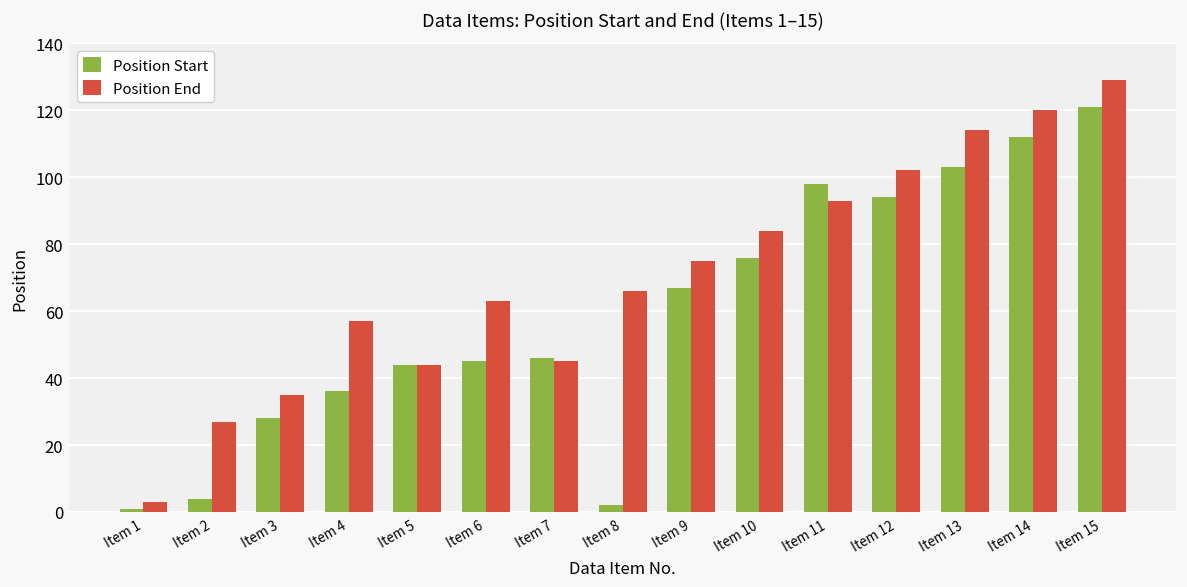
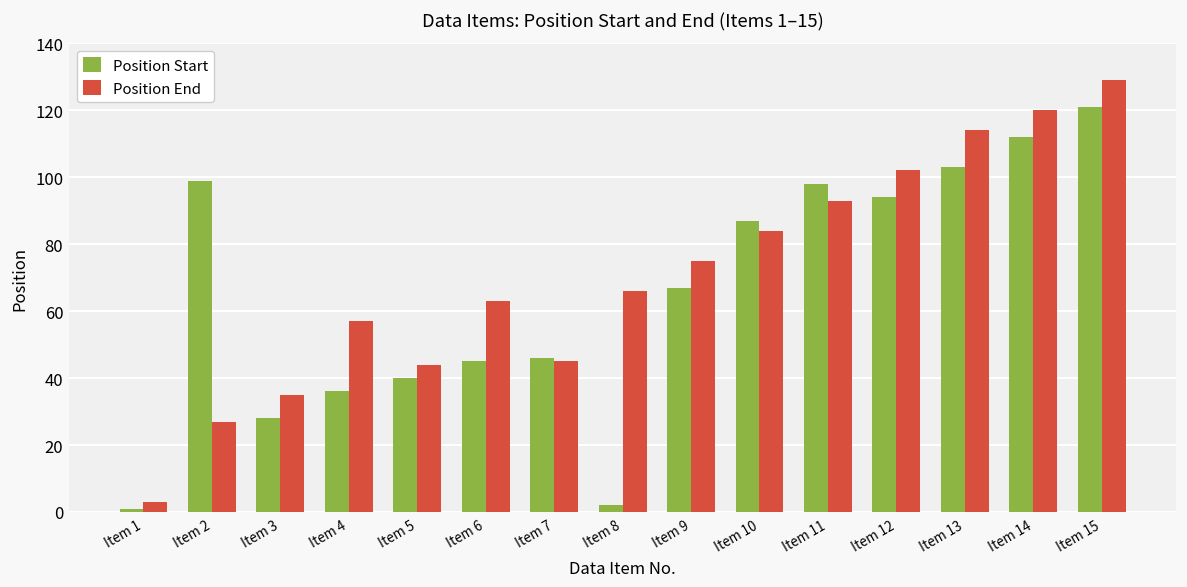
  {
    "Position Start": {
      "Item 1": 1,
-     "Item 2": 4,
+     "Item 2": 99,
      "Item 3": 28,
      "Item 4": 36,
-     "Item 5": 44,
+     "Item 5": 40,
      "Item 6": 45,
      "Item 7": 46,
      "Item 8": 2,
      "Item 9": 67,
-     "Item 10": 76,
+     "Item 10": 87,
      "Item 11": 98,
      "Item 12": 94,
      "Item 13": 103,
      "Item 14": 112,
      "Item 15": 121
    },
    "Position End": {
      "Item 1": 3,
      "Item 2": 27,
      "Item 3": 35,
      "Item 4": 57,
      "Item 5": 44,
      "Item 6": 63,
      "Item 7": 45,
      "Item 8": 66,
      "Item 9": 75,
      "Item 10": 84,
      "Item 11": 93,
      "Item 12": 102,
      "Item 13": 114,
      "Item 14": 120,
      "Item 15": 129
    }
  }
